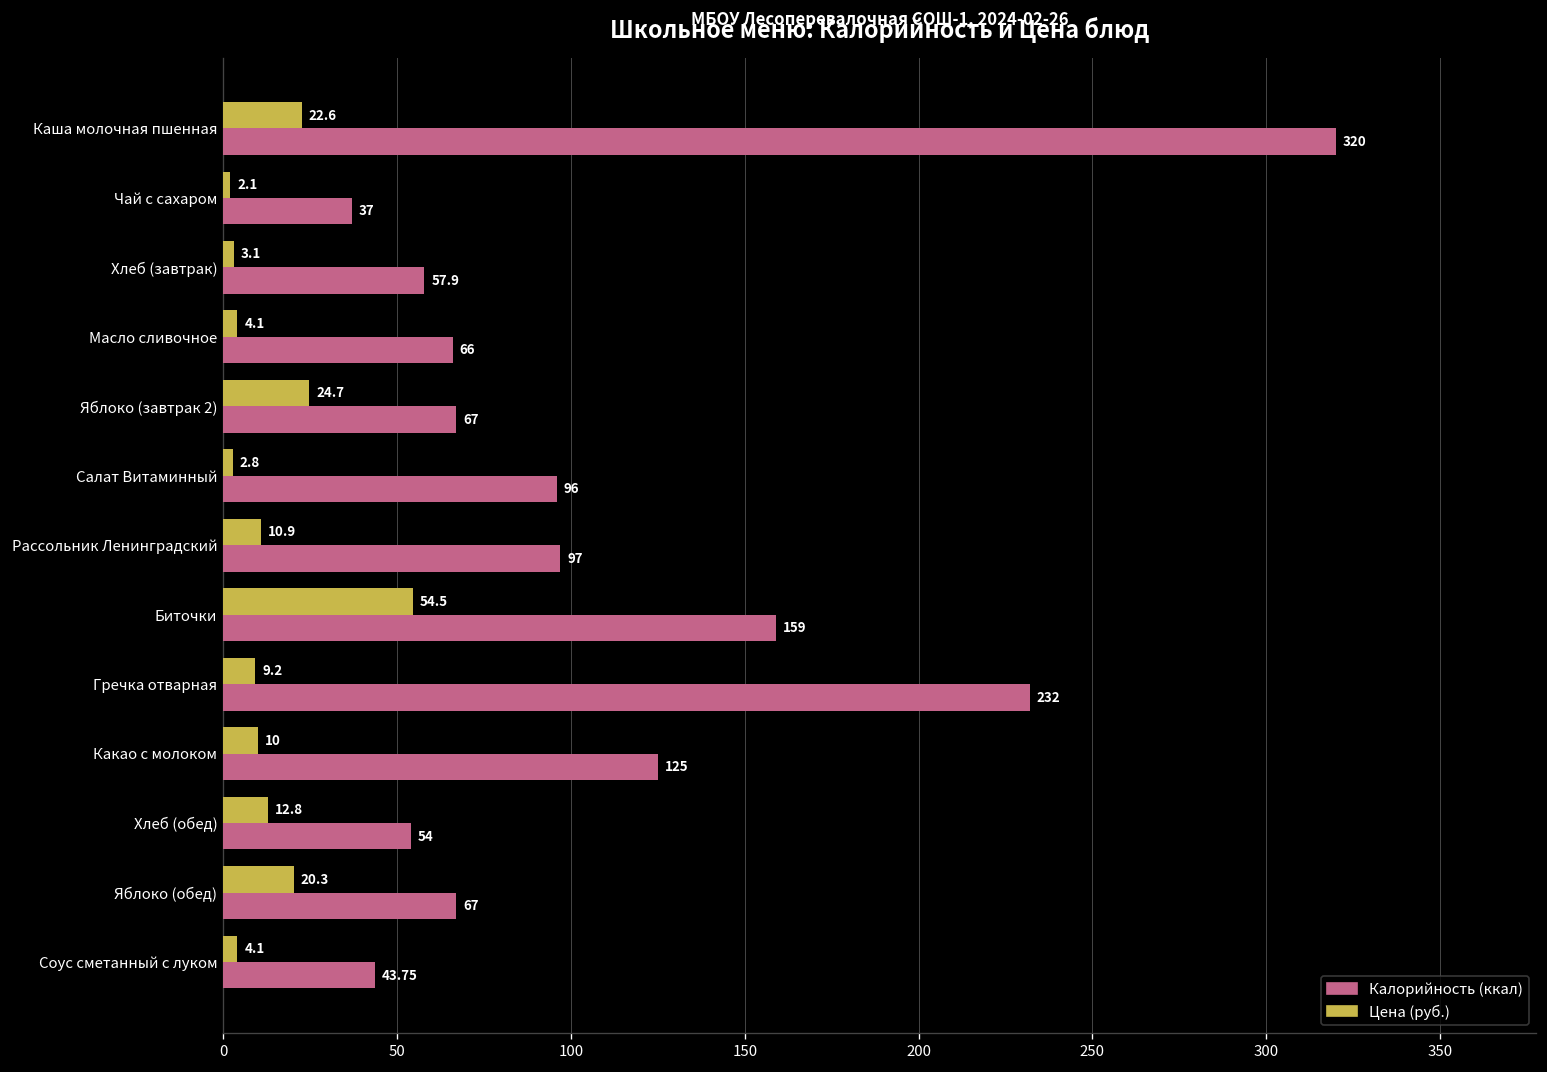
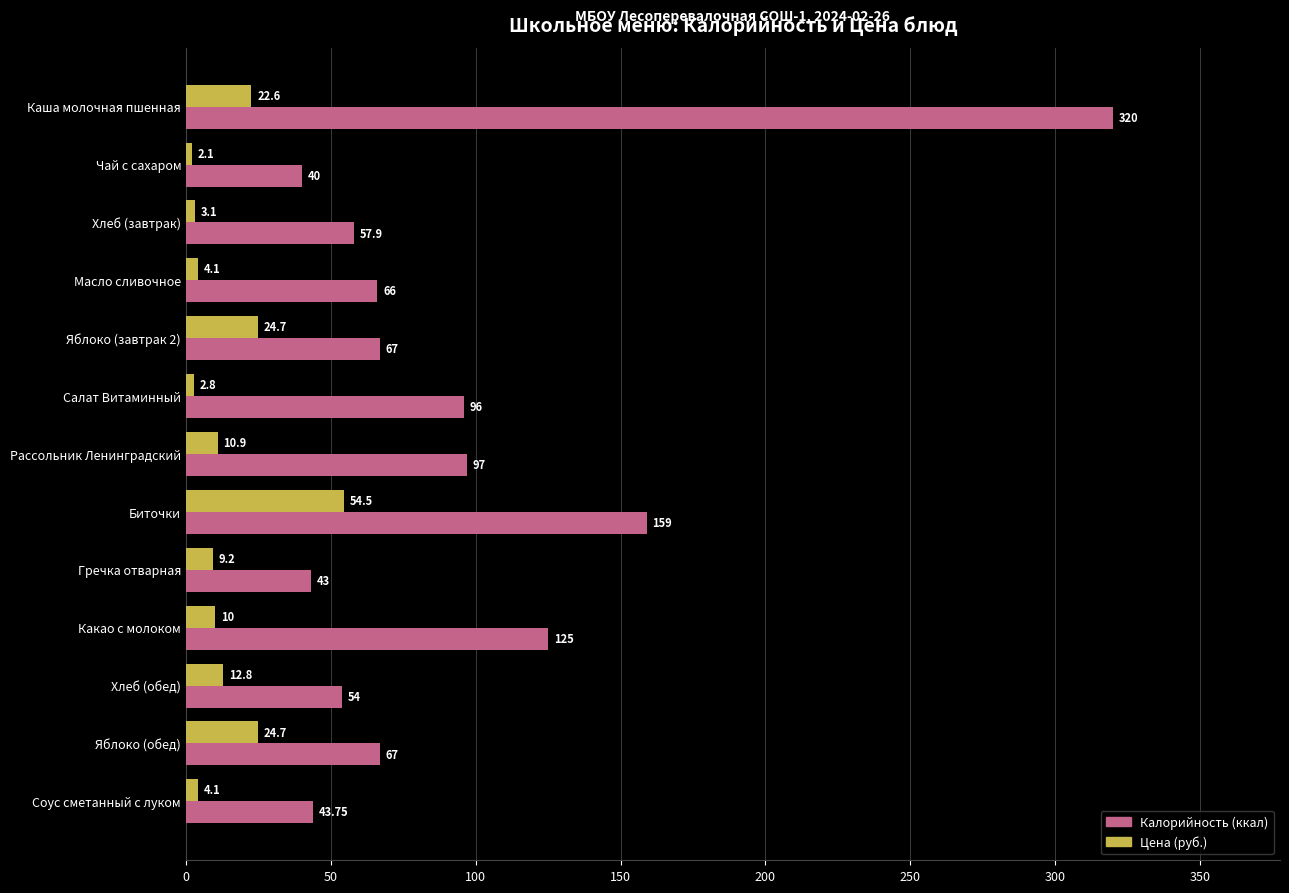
  {
    "Калорийность (ккал)": {
      "Каша молочная пшенная": 320,
-     "Чай с сахаром": 37,
+     "Чай с сахаром": 40,
      "Хлеб (завтрак)": 57.9,
      "Масло сливочное": 66,
      "Яблоко (завтрак 2)": 67,
      "Салат Витаминный": 96,
      "Рассольник Ленинградский": 97,
      "Биточки": 159,
-     "Гречка отварная": 232,
+     "Гречка отварная": 43,
      "Какао с молоком": 125,
      "Хлеб (обед)": 54,
      "Яблоко (обед)": 67,
      "Соус сметанный с луком": 43.75
    },
    "Цена (руб.)": {
      "Каша молочная пшенная": 22.6,
      "Чай с сахаром": 2.1,
      "Хлеб (завтрак)": 3.1,
      "Масло сливочное": 4.1,
      "Яблоко (завтрак 2)": 24.7,
      "Салат Витаминный": 2.8,
      "Рассольник Ленинградский": 10.9,
      "Биточки": 54.5,
      "Гречка отварная": 9.2,
      "Какао с молоком": 10,
      "Хлеб (обед)": 12.8,
-     "Яблоко (обед)": 20.3,
+     "Яблоко (обед)": 24.7,
      "Соус сметанный с луком": 4.1
    }
  }
